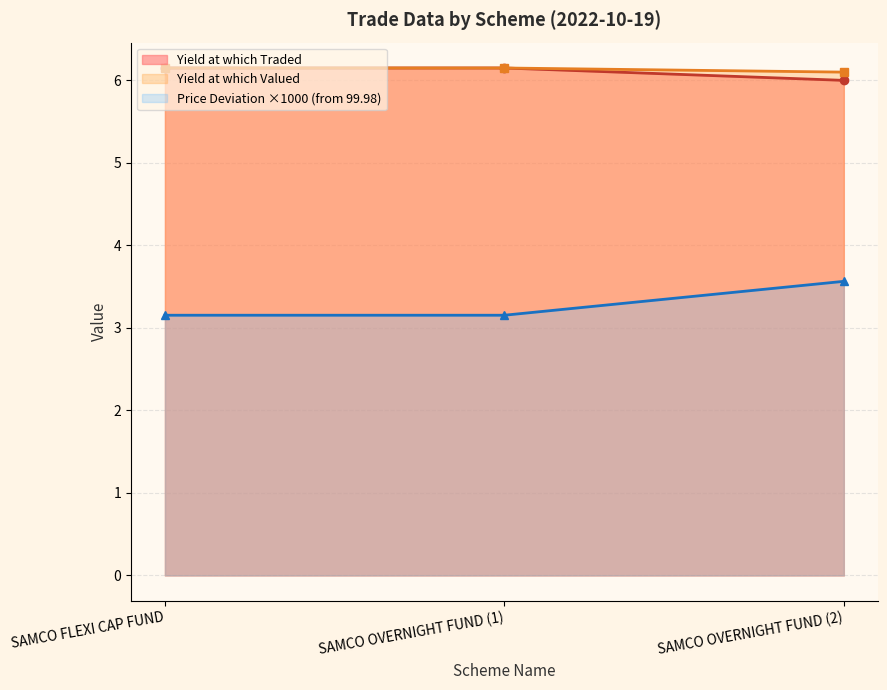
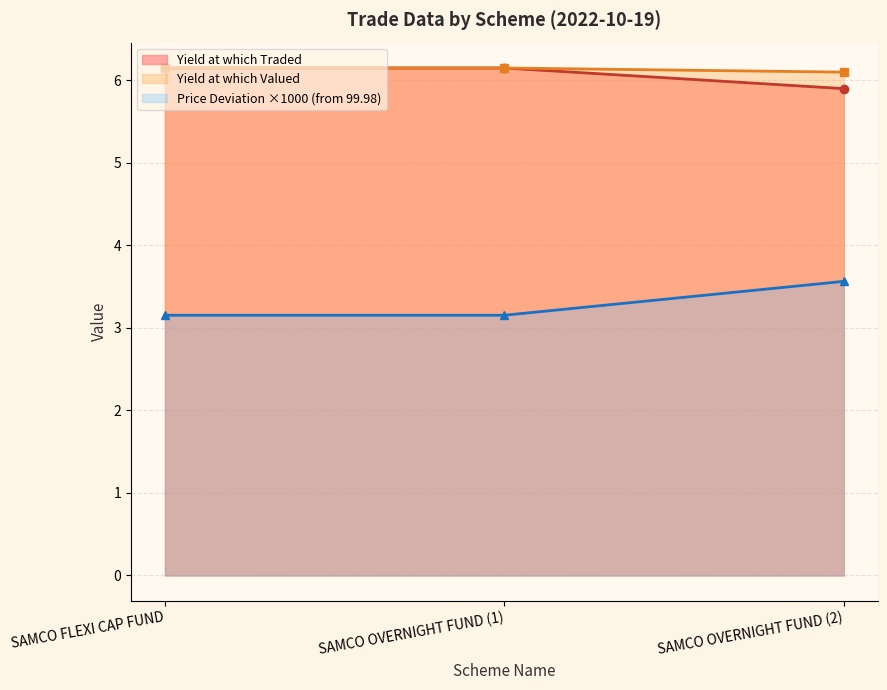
  {
    "Yield at which Traded": {
-     "SAMCO OVERNIGHT FUND (2)": 6.0
+     "SAMCO OVERNIGHT FUND (2)": 5.9
    },
    "Yield at which Valued": {
      "SAMCO OVERNIGHT FUND (2)": 6.1
    },
    "Price Deviation ×1000 (from 99.98)": {
      "SAMCO FLEXI CAP FUND": 3.2,
      "SAMCO OVERNIGHT FUND (1)": 3.2,
      "SAMCO OVERNIGHT FUND (2)": 3.6
    }
  }
